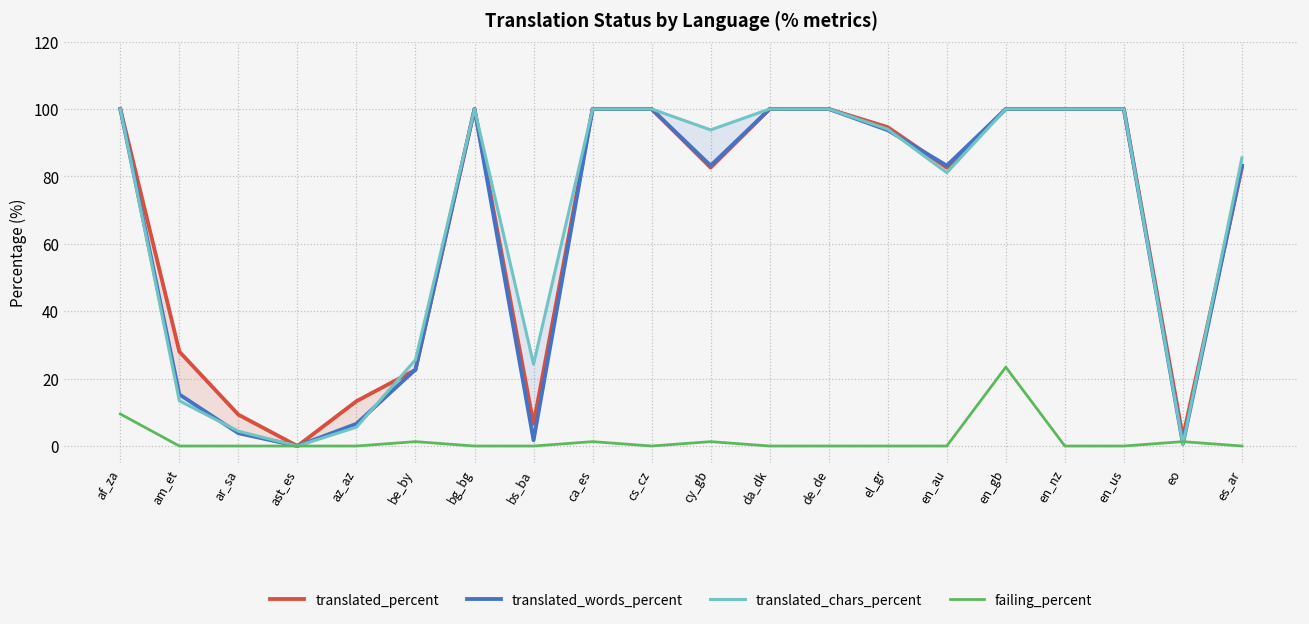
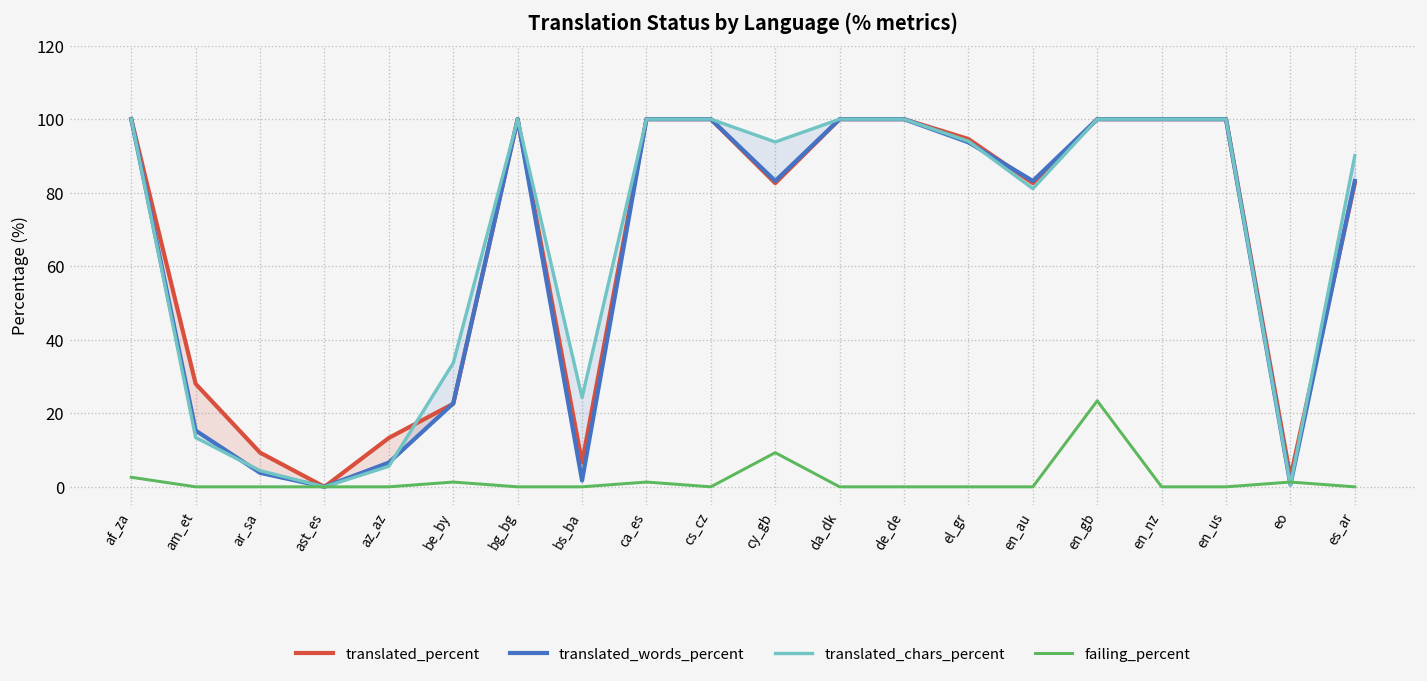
  {
    "translated_chars_percent": {
      "am_et": 13,
      "az_az": 6,
-     "be_by": 26,
+     "be_by": 34,
      "en_au": 81,
-     "es_ar": 86
+     "es_ar": 90
    },
    "failing_percent": {
-     "af_za": 10,
+     "af_za": 3,
      "am_et": 0,
      "ar_sa": 0,
      "az_az": 0,
      "be_by": 1,
      "bg_bg": 0,
      "bs_ba": 0,
      "ca_es": 1,
      "cs_cz": 0,
-     "cy_gb": 1,
+     "cy_gb": 9,
      "da_dk": 0,
      "de_de": 0,
      "el_gr": 0,
      "en_au": 0,
      "en_gb": 23,
      "en_nz": 0,
      "en_us": 0,
      "es_ar": 0
    }
  }
